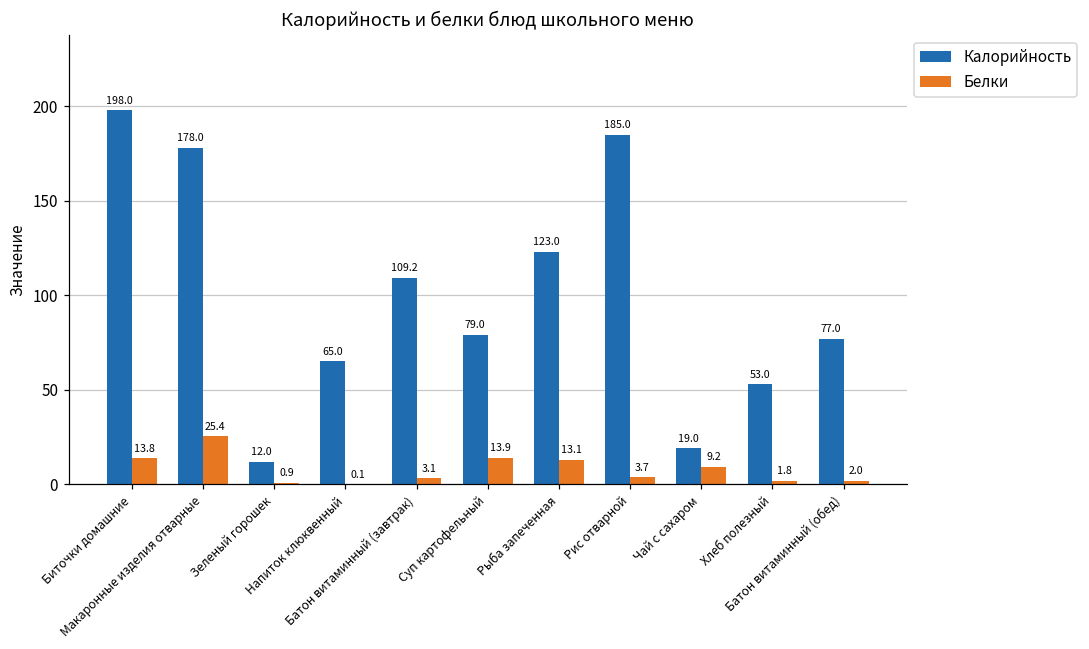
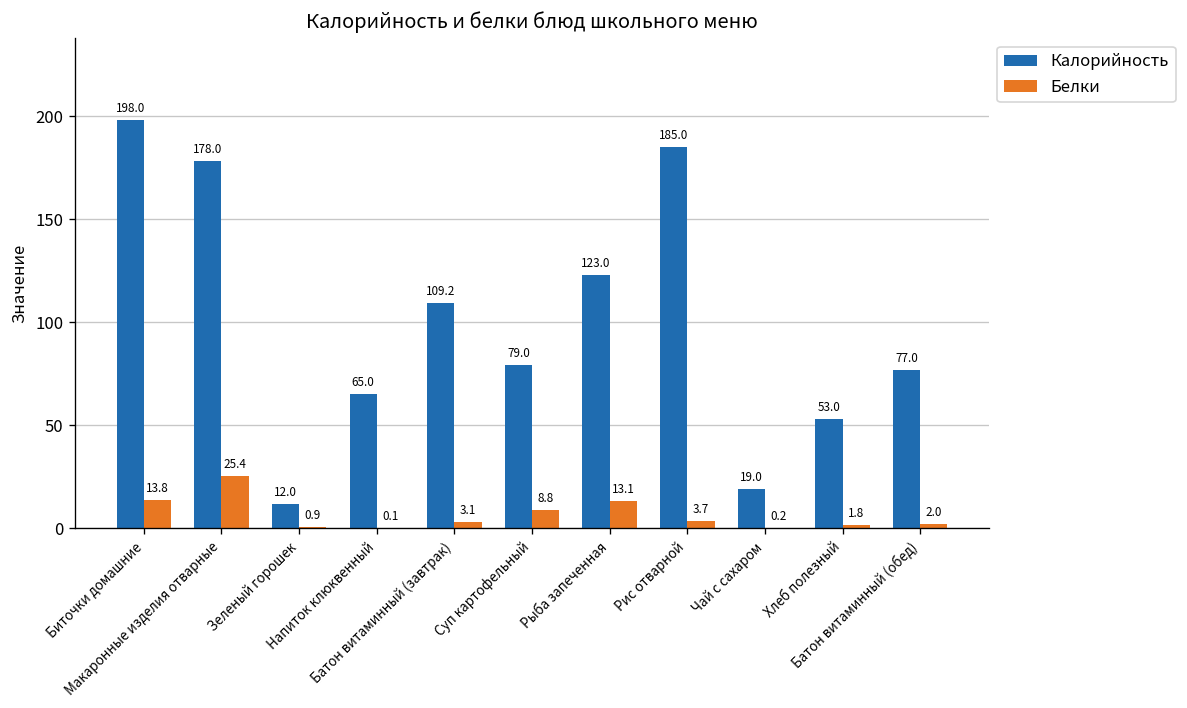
  {
    "Калорийность": {
      "Биточки домашние": 198.0,
      "Макаронные изделия отварные": 178.0,
      "Зеленый горошек": 12.0,
      "Напиток клюквенный": 65.0,
      "Батон витаминный (завтрак)": 109.2,
      "Суп картофельный": 79.0,
      "Рыба запеченная": 123.0,
      "Рис отварной": 185.0,
      "Чай с сахаром": 19.0,
      "Хлеб полезный": 53.0,
      "Батон витаминный (обед)": 77.0
    },
    "Белки": {
      "Биточки домашние": 13.8,
      "Макаронные изделия отварные": 25.4,
      "Зеленый горошек": 0.9,
      "Напиток клюквенный": 0.1,
      "Батон витаминный (завтрак)": 3.1,
-     "Суп картофельный": 13.9,
+     "Суп картофельный": 8.8,
      "Рыба запеченная": 13.1,
      "Рис отварной": 3.7,
-     "Чай с сахаром": 9.2,
+     "Чай с сахаром": 0.2,
      "Хлеб полезный": 1.8,
      "Батон витаминный (обед)": 2.0
    }
  }
